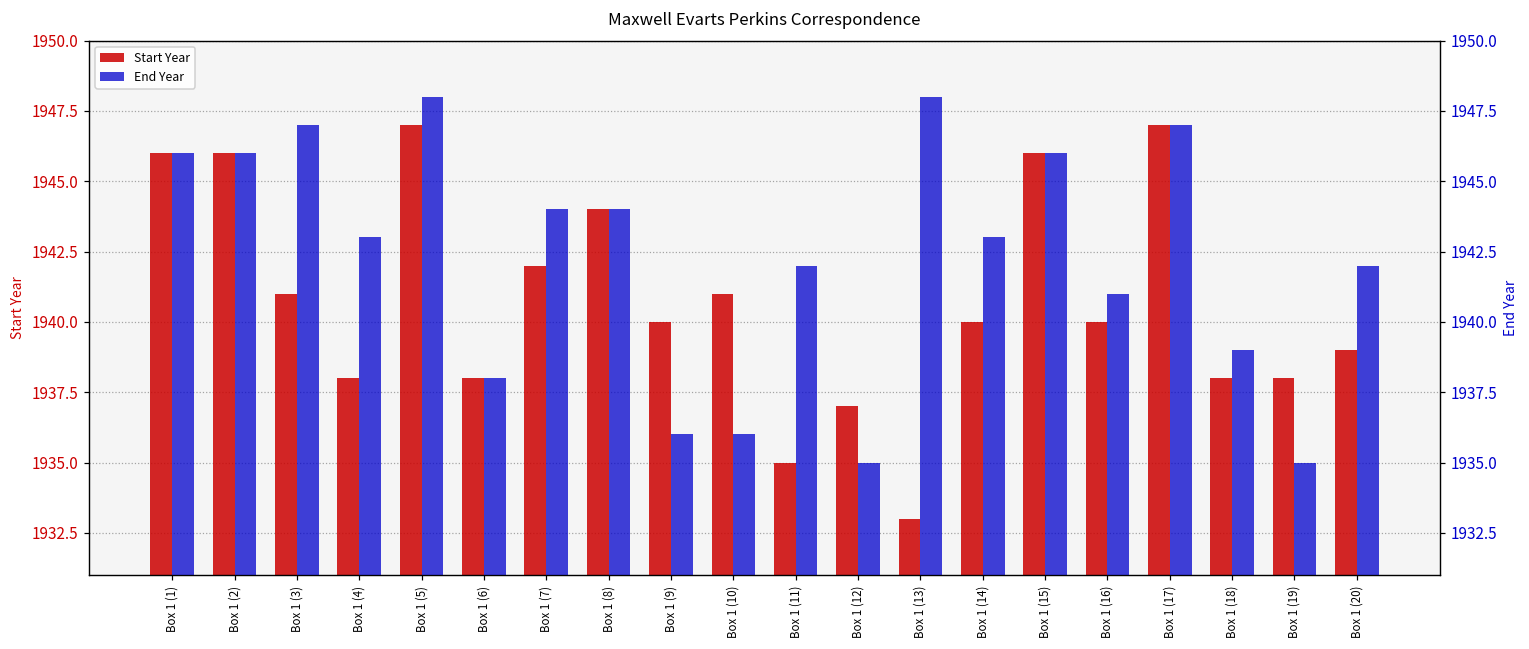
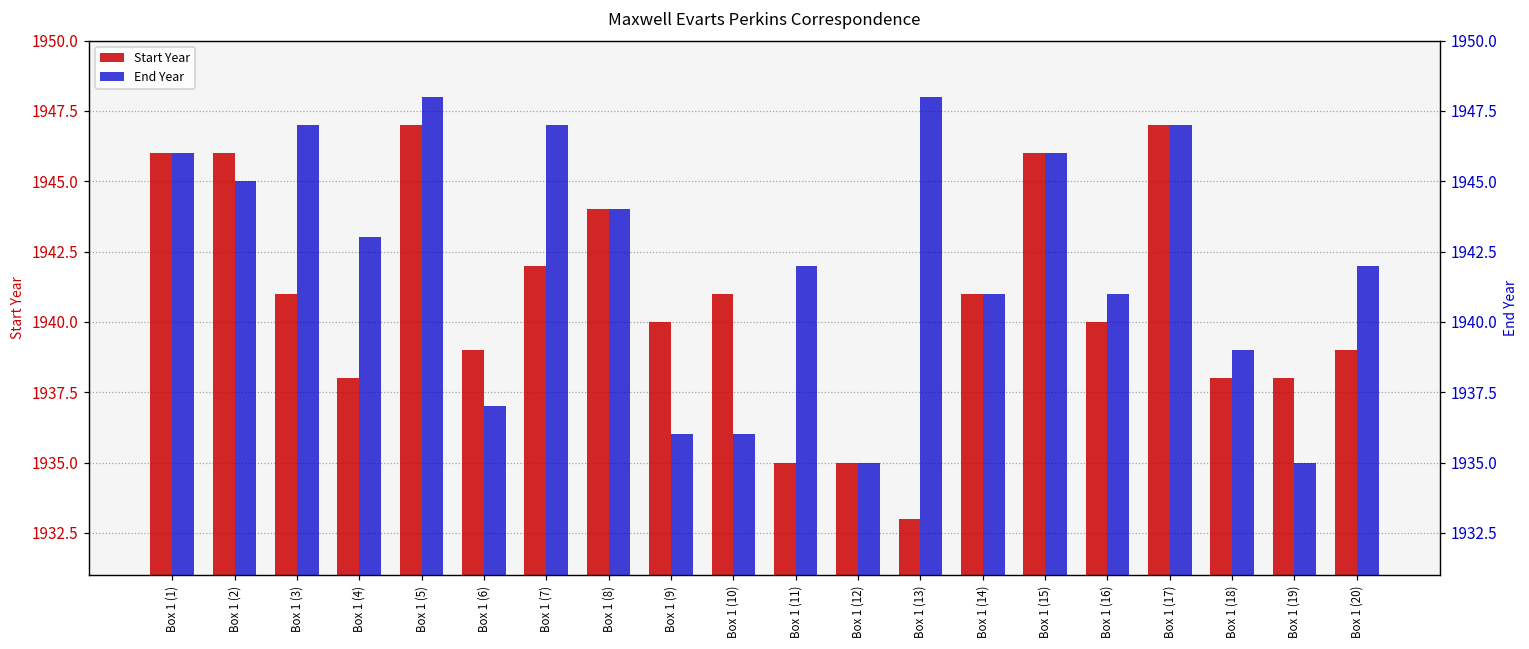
  {
    "Start Year": {
      "Box 1 (1)": 1946,
      "Box 1 (2)": 1946,
      "Box 1 (3)": 1941,
      "Box 1 (4)": 1938,
      "Box 1 (5)": 1947,
-     "Box 1 (6)": 1938,
+     "Box 1 (6)": 1939,
      "Box 1 (7)": 1942,
      "Box 1 (8)": 1944,
      "Box 1 (9)": 1940,
      "Box 1 (10)": 1941,
      "Box 1 (11)": 1935,
-     "Box 1 (12)": 1937,
+     "Box 1 (12)": 1935,
      "Box 1 (13)": 1933,
-     "Box 1 (14)": 1940,
+     "Box 1 (14)": 1941,
      "Box 1 (15)": 1946,
      "Box 1 (16)": 1940,
      "Box 1 (17)": 1947,
      "Box 1 (18)": 1938,
      "Box 1 (19)": 1938,
      "Box 1 (20)": 1939
    },
    "End Year": {
      "Box 1 (1)": 1946,
-     "Box 1 (2)": 1946,
+     "Box 1 (2)": 1945,
      "Box 1 (3)": 1947,
      "Box 1 (4)": 1943,
      "Box 1 (5)": 1948,
-     "Box 1 (6)": 1938,
-     "Box 1 (7)": 1944,
+     "Box 1 (6)": 1937,
+     "Box 1 (7)": 1947,
      "Box 1 (8)": 1944,
      "Box 1 (9)": 1936,
      "Box 1 (10)": 1936,
      "Box 1 (11)": 1942,
      "Box 1 (12)": 1935,
      "Box 1 (13)": 1948,
-     "Box 1 (14)": 1943,
+     "Box 1 (14)": 1941,
      "Box 1 (15)": 1946,
      "Box 1 (16)": 1941,
      "Box 1 (17)": 1947,
      "Box 1 (18)": 1939,
      "Box 1 (19)": 1935,
      "Box 1 (20)": 1942
    }
  }
